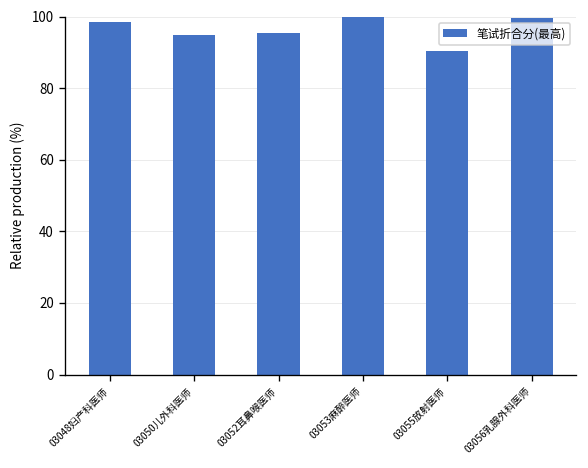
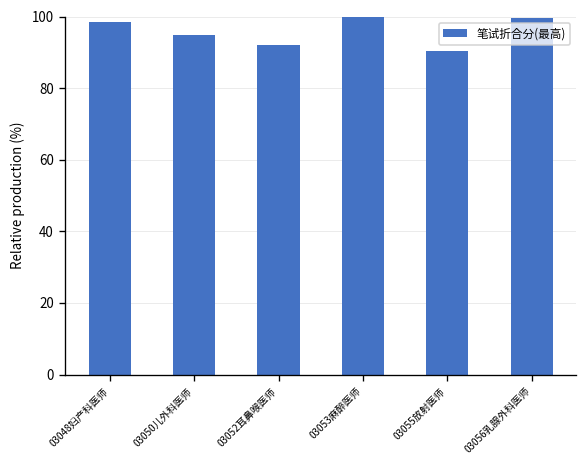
  {
    "03048妇产科医师": 99,
    "03050儿外科医师": 95,
-   "03052耳鼻喉医师": 96,
+   "03052耳鼻喉医师": 92,
    "03053麻醉医师": 100,
    "03055放射医师": 91,
    "03056乳腺外科医师": 100
  }
